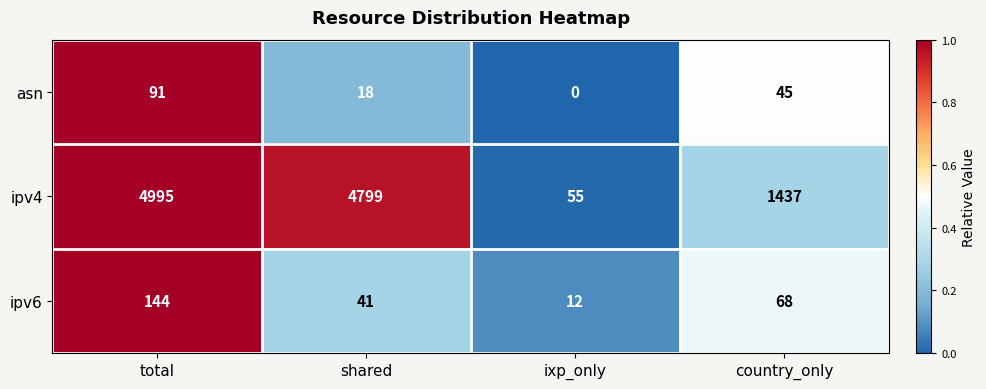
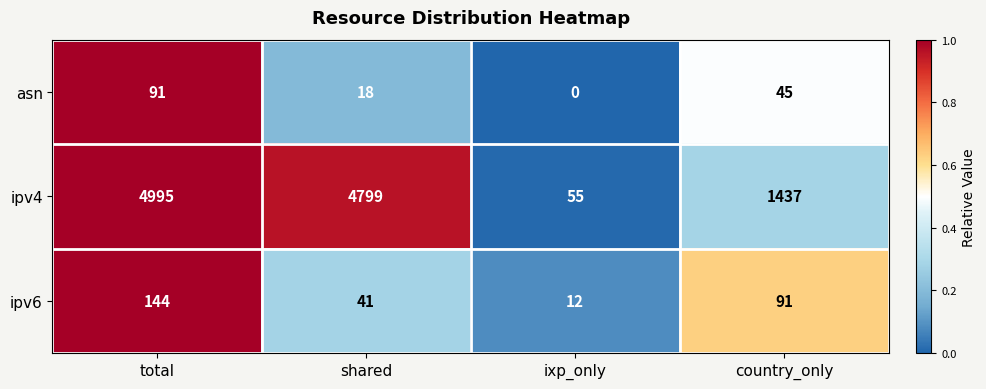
  {
    "asn": {
      "total": 91,
      "shared": 18,
      "ixp_only": 0,
      "country_only": 45
    },
    "ipv4": {
      "total": 4995,
      "shared": 4799,
      "ixp_only": 55,
      "country_only": 1437
    },
    "ipv6": {
      "total": 144,
      "shared": 41,
      "ixp_only": 12,
-     "country_only": 68
+     "country_only": 91
    }
  }
